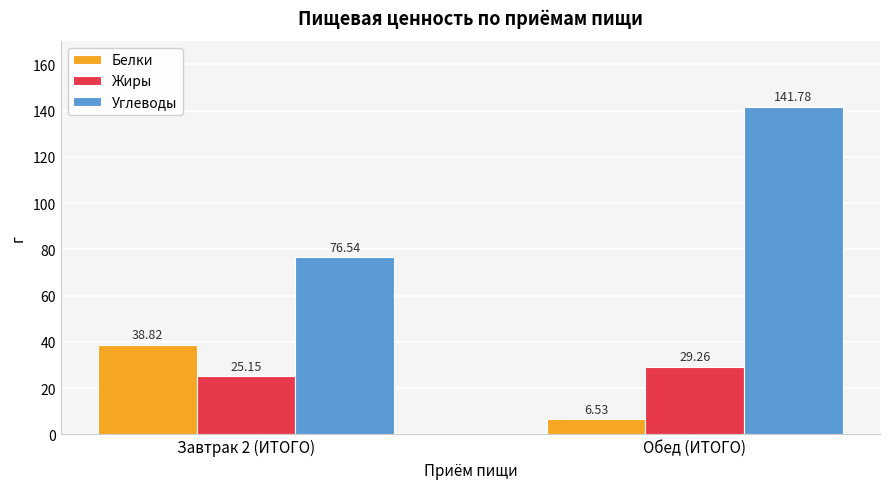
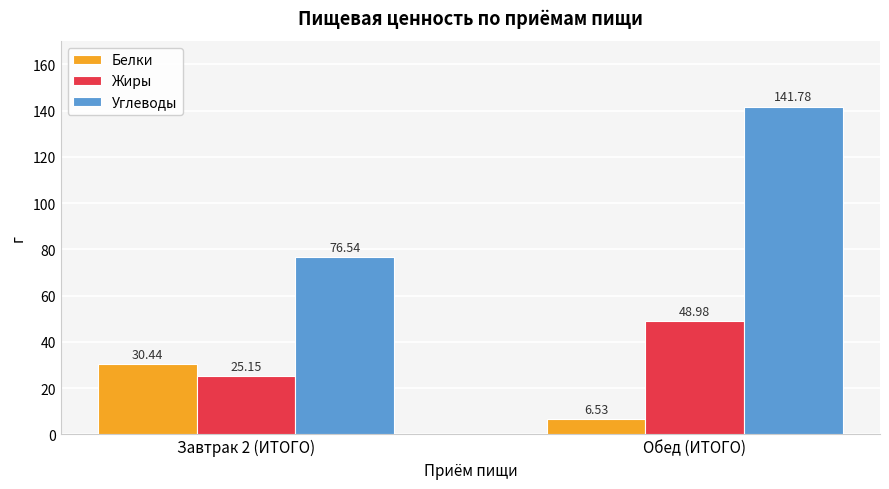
  {
    "Белки": {
-     "Завтрак 2 (ИТОГО)": 38.82,
+     "Завтрак 2 (ИТОГО)": 30.44,
      "Обед (ИТОГО)": 6.53
    },
    "Жиры": {
      "Завтрак 2 (ИТОГО)": 25.15,
-     "Обед (ИТОГО)": 29.26
+     "Обед (ИТОГО)": 48.98
    },
    "Углеводы": {
      "Завтрак 2 (ИТОГО)": 76.54,
      "Обед (ИТОГО)": 141.78
    }
  }
